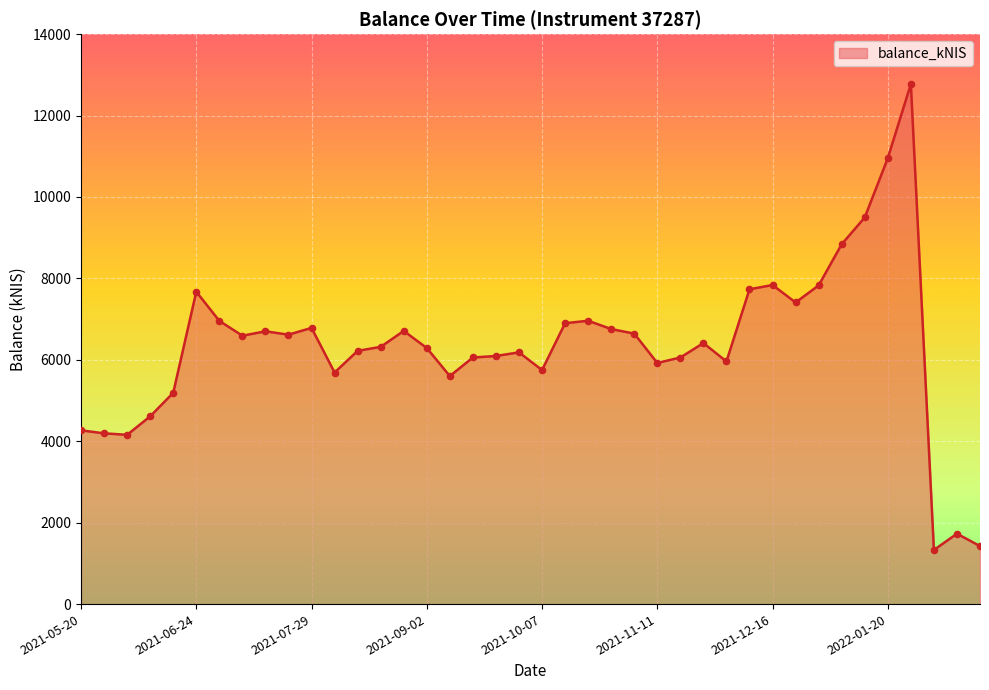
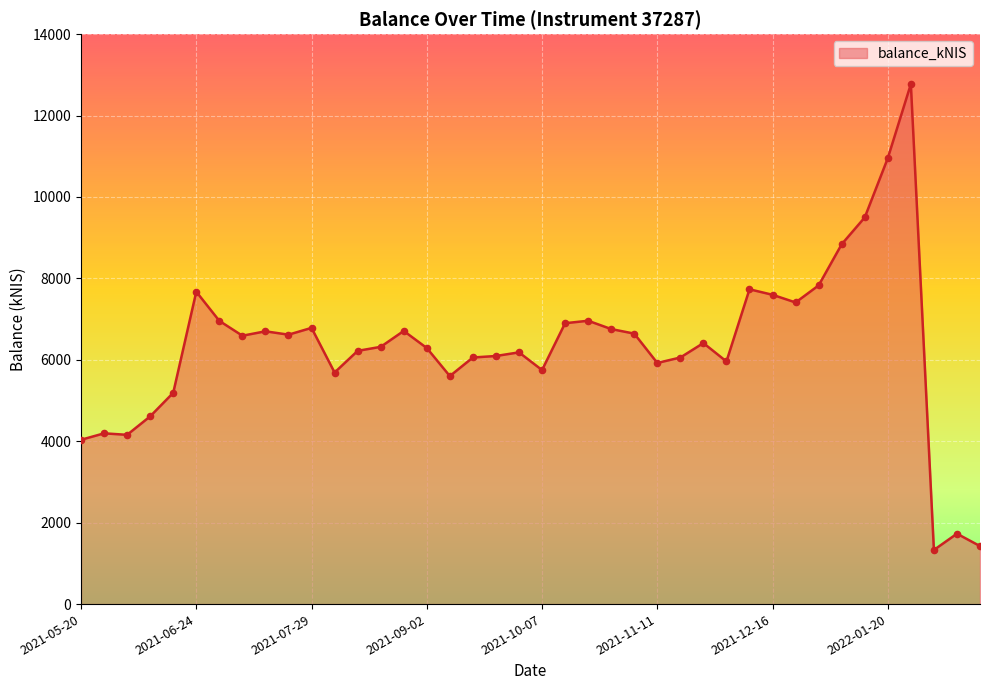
  {
-   "2021-05-20": 4300,
+   "2021-05-20": 4000,
    "2021-06-24": 7700,
    "2021-07-29": 6800,
    "2021-09-02": 6300,
    "2021-10-07": 5700,
    "2021-11-11": 5900,
-   "2021-12-16": 7800,
+   "2021-12-16": 7600,
    "2022-01-20": 11000
  }
